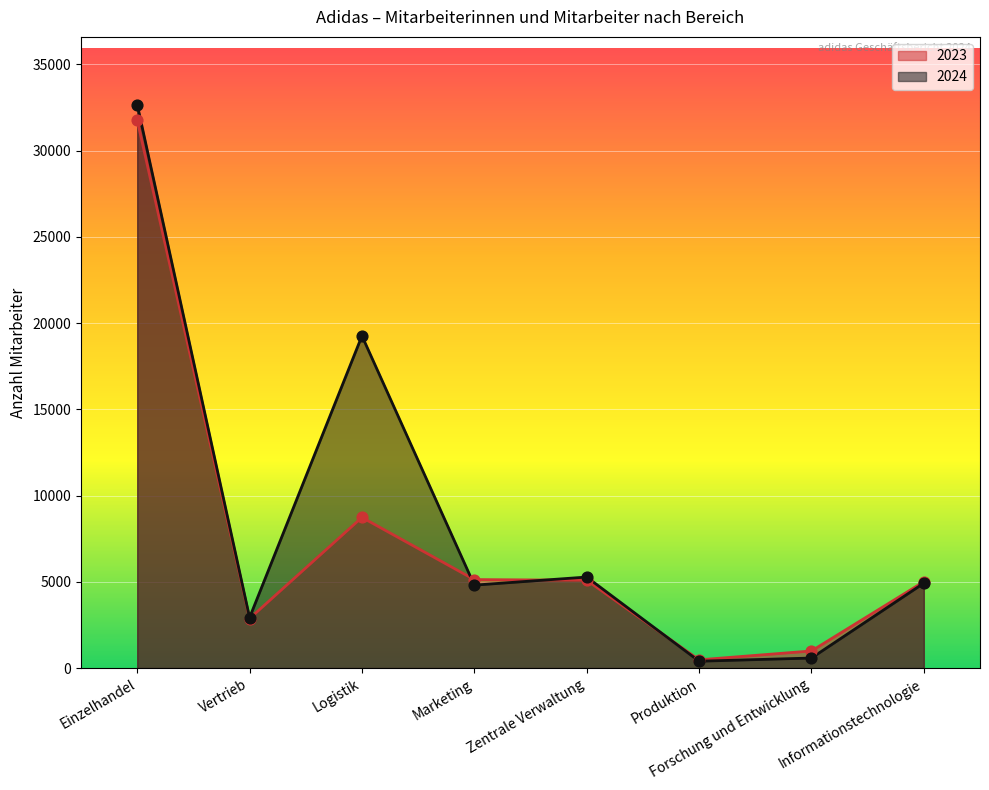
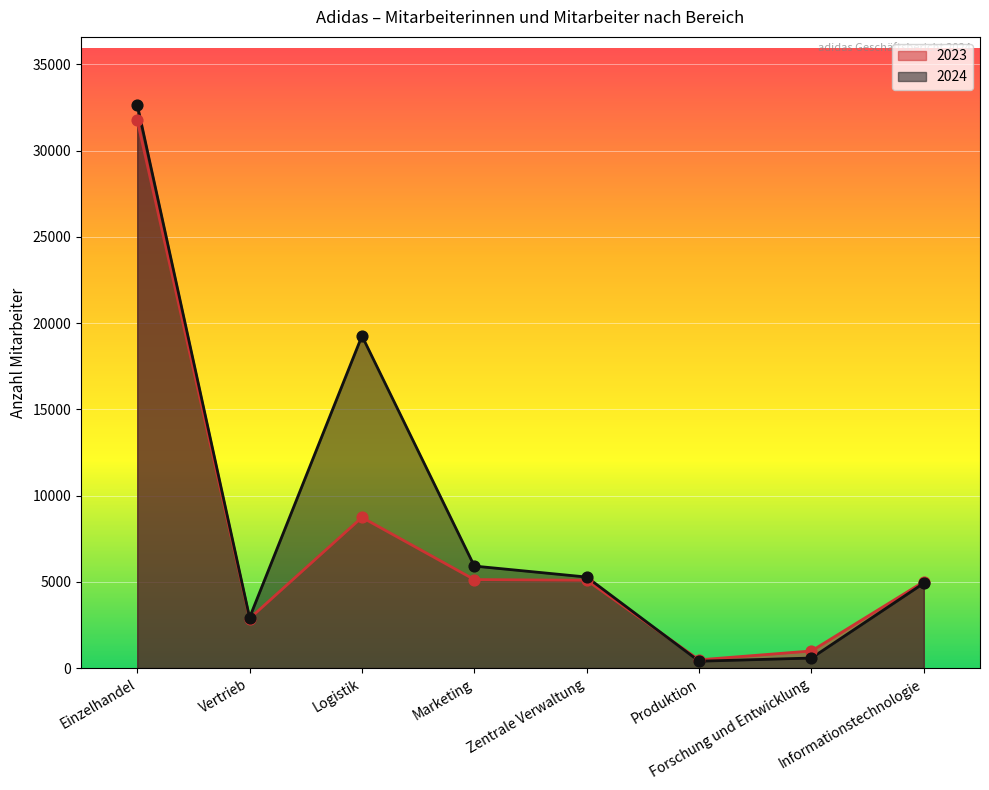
  {
    "2023": {
      "Einzelhandel": 31800,
      "Logistik": 8700,
      "Marketing": 5100,
      "Zentrale Verwaltung": 5100,
      "Forschung und Entwicklung": 1000
    },
    "2024": {
      "Einzelhandel": 32700,
      "Logistik": 19300,
-     "Marketing": 4800,
+     "Marketing": 5900,
      "Zentrale Verwaltung": 5300,
      "Forschung und Entwicklung": 600
    }
  }
